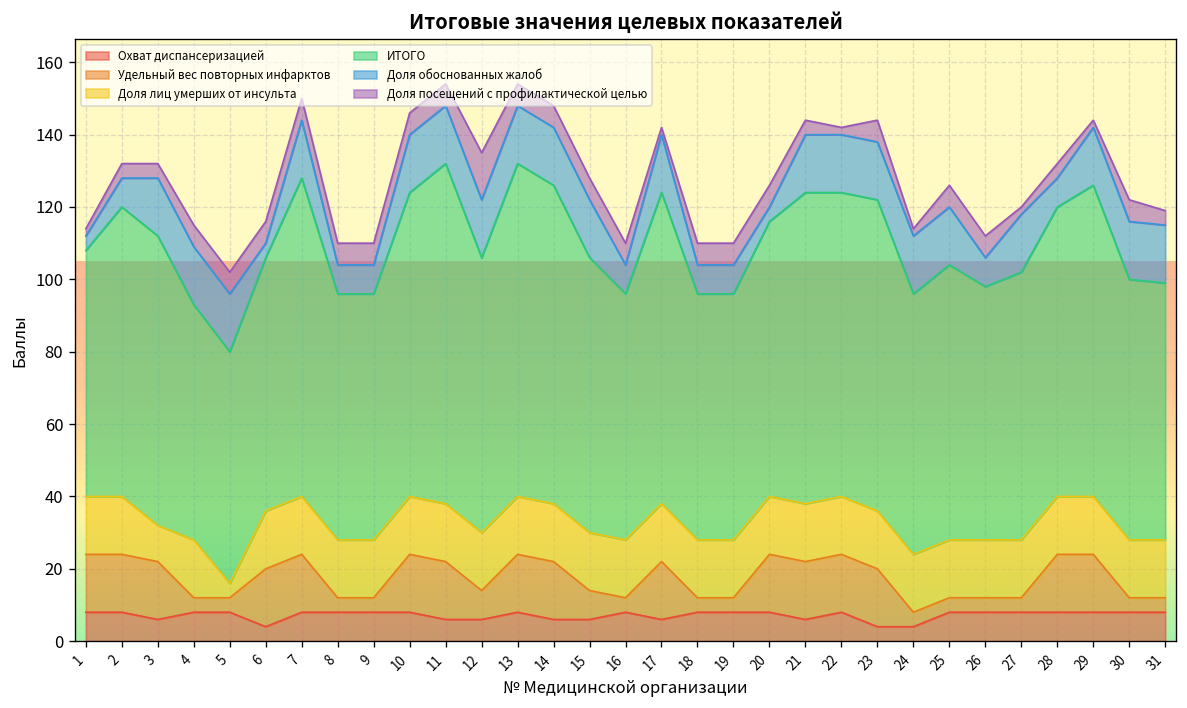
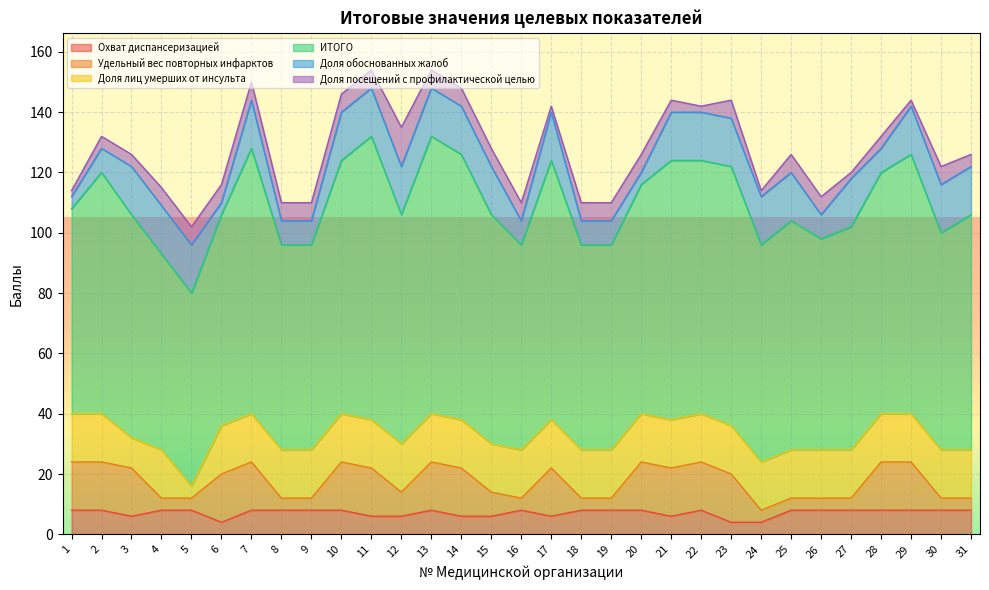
  {
    "Доля лиц умерших от инсульта": {
      "1": 16,
      "2": 16,
      "3": 10,
      "4": 16,
      "5": 4,
      "6": 16,
      "7": 16,
      "8": 16,
      "9": 16,
      "10": 16,
      "11": 16,
      "12": 16,
      "13": 16,
      "14": 16,
      "15": 16,
      "16": 16,
      "17": 16,
      "18": 16,
      "19": 16,
      "20": 16,
      "21": 16,
      "22": 16,
      "23": 16,
      "24": 16,
      "25": 16,
      "26": 16,
      "27": 16,
      "28": 16,
      "29": 16,
      "30": 16,
      "31": 16
    },
    "ИТОГО": {
      "1": 68,
      "2": 80,
-     "3": 80,
+     "3": 74,
      "4": 65,
      "5": 64,
      "6": 70,
      "7": 88,
      "8": 68,
      "9": 68,
      "10": 84,
      "11": 94,
      "12": 76,
      "13": 92,
      "14": 88,
      "15": 76,
      "16": 68,
      "17": 86,
      "18": 68,
      "19": 68,
      "20": 76,
      "21": 86,
      "22": 84,
      "23": 86,
      "24": 72,
      "25": 76,
      "26": 70,
      "27": 74,
      "28": 80,
      "29": 86,
      "30": 72,
-     "31": 71
+     "31": 78
    },
    "Доля обоснованных жалоб": {
      "1": 4,
      "2": 8,
      "3": 16,
      "4": 16,
      "5": 16,
      "6": 4,
      "7": 16,
      "8": 8,
      "9": 8,
      "10": 16,
      "12": 16,
      "14": 16,
      "15": 16,
      "16": 8,
      "17": 16,
      "18": 8,
      "19": 8,
      "20": 4,
      "21": 16,
      "22": 16,
      "23": 16,
      "24": 16,
      "25": 16,
      "26": 8,
      "27": 16,
      "28": 8,
      "29": 16,
      "30": 16,
      "31": 16
    },
    "Доля посещений с профилактической целью": {
      "1": 2,
      "2": 4,
      "3": 4,
      "4": 6,
      "5": 6,
      "6": 6,
      "8": 6,
      "9": 6,
      "10": 6,
      "12": 13,
      "15": 6,
      "16": 6,
      "17": 2,
      "18": 6,
      "19": 6,
      "20": 6,
      "21": 4,
      "22": 2,
      "23": 6,
      "24": 2,
      "25": 6,
      "26": 6,
      "27": 2,
      "28": 4,
      "29": 2,
      "30": 6,
      "31": 4
    }
  }
